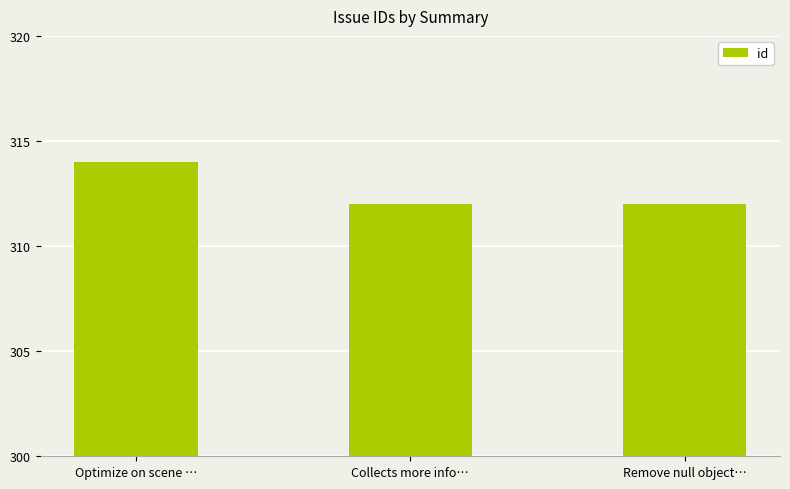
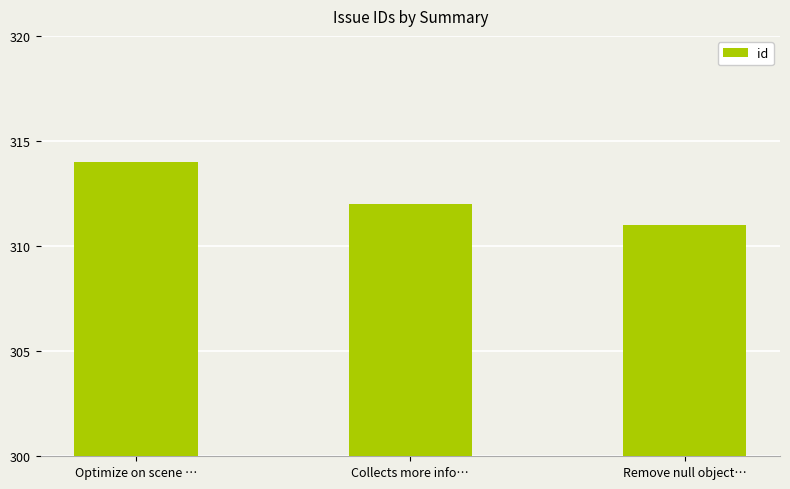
  {
    "Optimize on scene …": 314,
    "Collects more info…": 312,
-   "Remove null object…": 312
+   "Remove null object…": 311
  }
